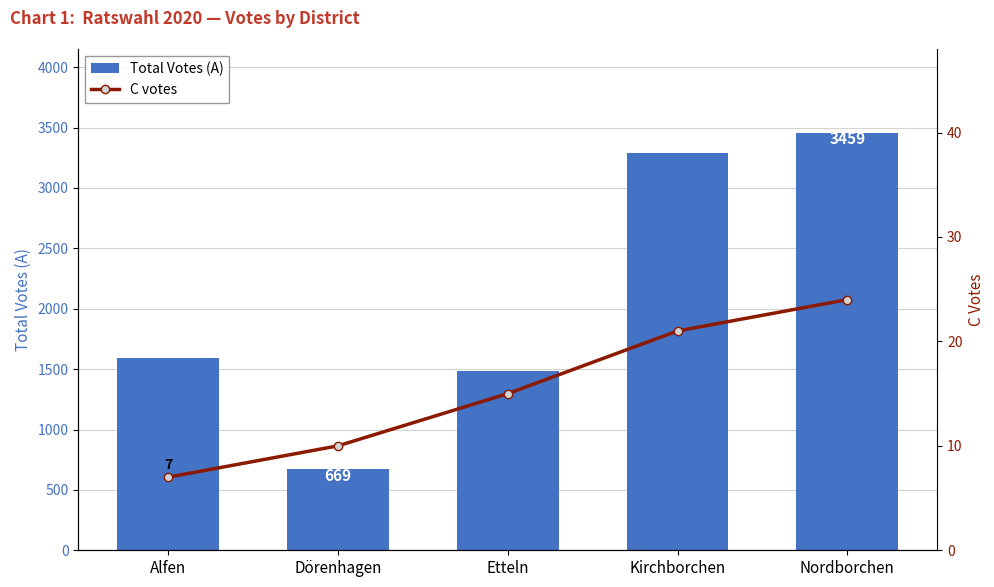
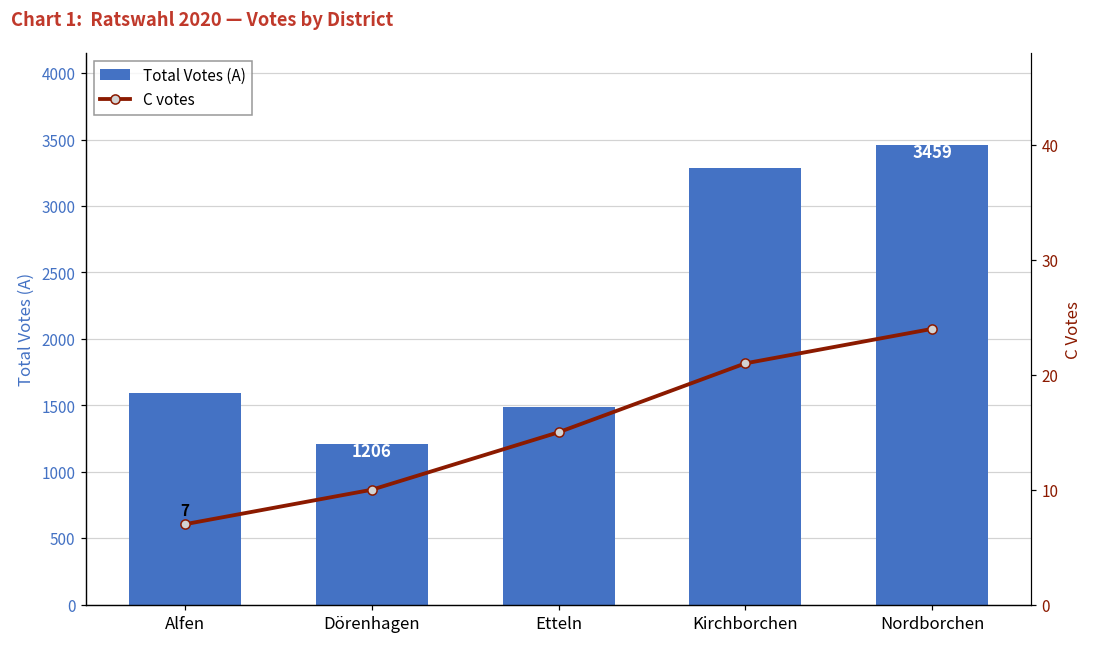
  {
    "Total Votes (A)": {
-     "Dörenhagen": 669,
+     "Dörenhagen": 1206,
      "Nordborchen": 3459
    },
    "C votes": {
      "Alfen": 7
    }
  }
